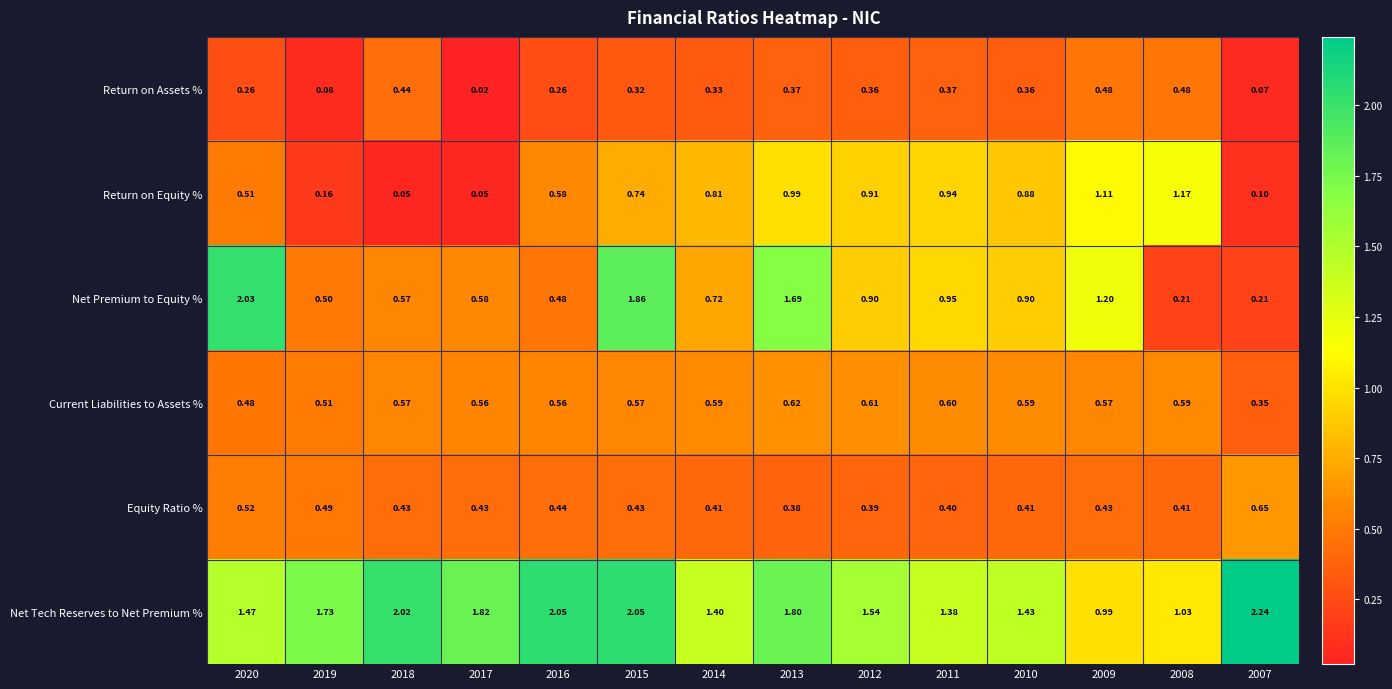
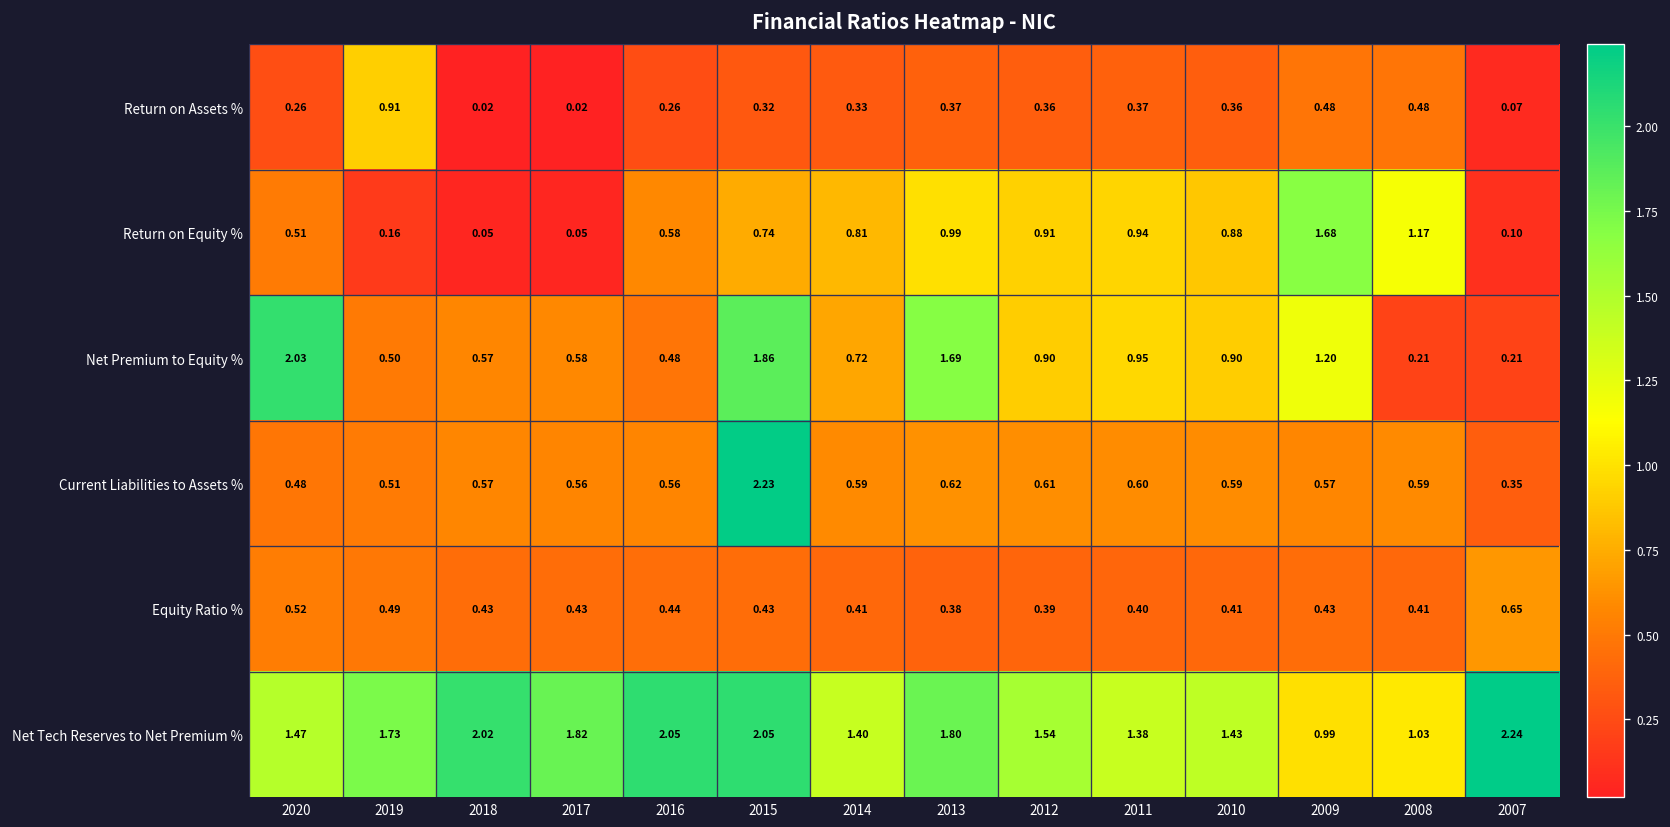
  {
    "Return on Assets %": {
      "2020": 0.26,
-     "2019": 0.08,
-     "2018": 0.44,
+     "2019": 0.91,
+     "2018": 0.02,
      "2017": 0.02,
      "2016": 0.26,
      "2015": 0.32,
      "2014": 0.33,
      "2013": 0.37,
      "2012": 0.36,
      "2011": 0.37,
      "2010": 0.36,
      "2009": 0.48,
      "2008": 0.48,
      "2007": 0.07
    },
    "Return on Equity %": {
      "2020": 0.51,
      "2019": 0.16,
      "2018": 0.05,
      "2017": 0.05,
      "2016": 0.58,
      "2015": 0.74,
      "2014": 0.81,
      "2013": 0.99,
      "2012": 0.91,
      "2011": 0.94,
      "2010": 0.88,
-     "2009": 1.11,
+     "2009": 1.68,
      "2008": 1.17,
      "2007": 0.10
    },
    "Net Premium to Equity %": {
      "2020": 2.03,
      "2019": 0.50,
      "2018": 0.57,
      "2017": 0.58,
      "2016": 0.48,
      "2015": 1.86,
      "2014": 0.72,
      "2013": 1.69,
      "2012": 0.90,
      "2011": 0.95,
      "2010": 0.90,
      "2009": 1.20,
      "2008": 0.21,
      "2007": 0.21
    },
    "Current Liabilities to Assets %": {
      "2020": 0.48,
      "2019": 0.51,
      "2018": 0.57,
      "2017": 0.56,
      "2016": 0.56,
-     "2015": 0.57,
+     "2015": 2.23,
      "2014": 0.59,
      "2013": 0.62,
      "2012": 0.61,
      "2011": 0.60,
      "2010": 0.59,
      "2009": 0.57,
      "2008": 0.59,
      "2007": 0.35
    },
    "Equity Ratio %": {
      "2020": 0.52,
      "2019": 0.49,
      "2018": 0.43,
      "2017": 0.43,
      "2016": 0.44,
      "2015": 0.43,
      "2014": 0.41,
      "2013": 0.38,
      "2012": 0.39,
      "2011": 0.40,
      "2010": 0.41,
      "2009": 0.43,
      "2008": 0.41,
      "2007": 0.65
    },
    "Net Tech Reserves to Net Premium %": {
      "2020": 1.47,
      "2019": 1.73,
      "2018": 2.02,
      "2017": 1.82,
      "2016": 2.05,
      "2015": 2.05,
      "2014": 1.40,
      "2013": 1.80,
      "2012": 1.54,
      "2011": 1.38,
      "2010": 1.43,
      "2009": 0.99,
      "2008": 1.03,
      "2007": 2.24
    }
  }
